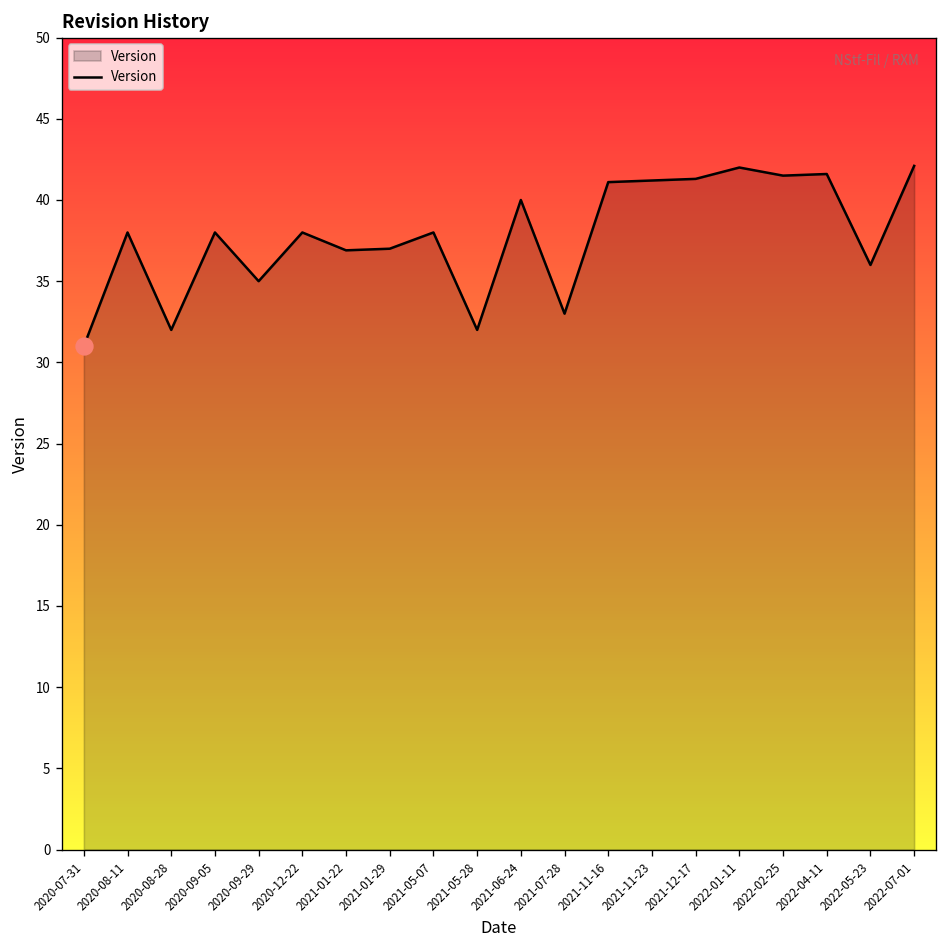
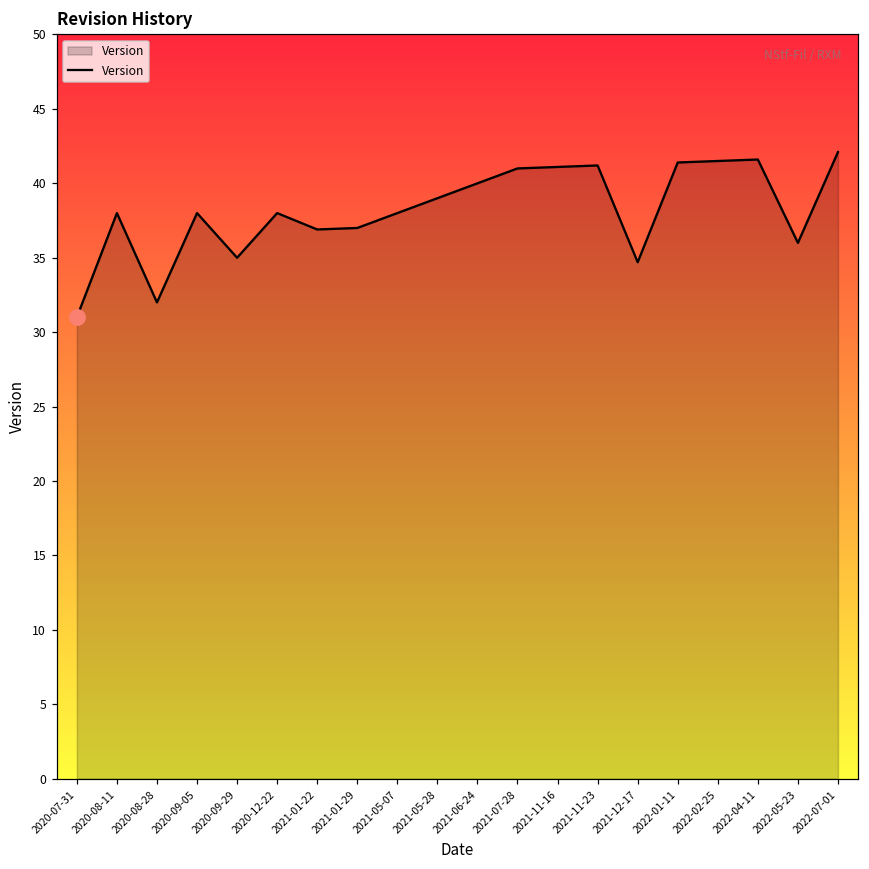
  {
    "Version": {
      "2020-08-11": 38.0,
      "2020-08-28": 32.0,
      "2020-09-05": 38.0,
      "2020-09-29": 35.0,
      "2020-12-22": 38.0,
      "2021-01-22": 36.9,
      "2021-01-29": 37.0,
      "2021-05-07": 38.0,
-     "2021-05-28": 32,
+     "2021-05-28": 39,
      "2021-06-24": 40.0,
-     "2021-07-28": 33,
+     "2021-07-28": 41,
      "2021-11-16": 41.1,
      "2021-11-23": 41.2,
-     "2021-12-17": 41.3,
-     "2022-01-11": 42.0,
+     "2021-12-17": 34.7,
+     "2022-01-11": 41.4,
      "2022-02-25": 41.5,
      "2022-04-11": 41.6,
      "2022-05-23": 36.0,
      "2022-07-01": 42.1
    }
  }
